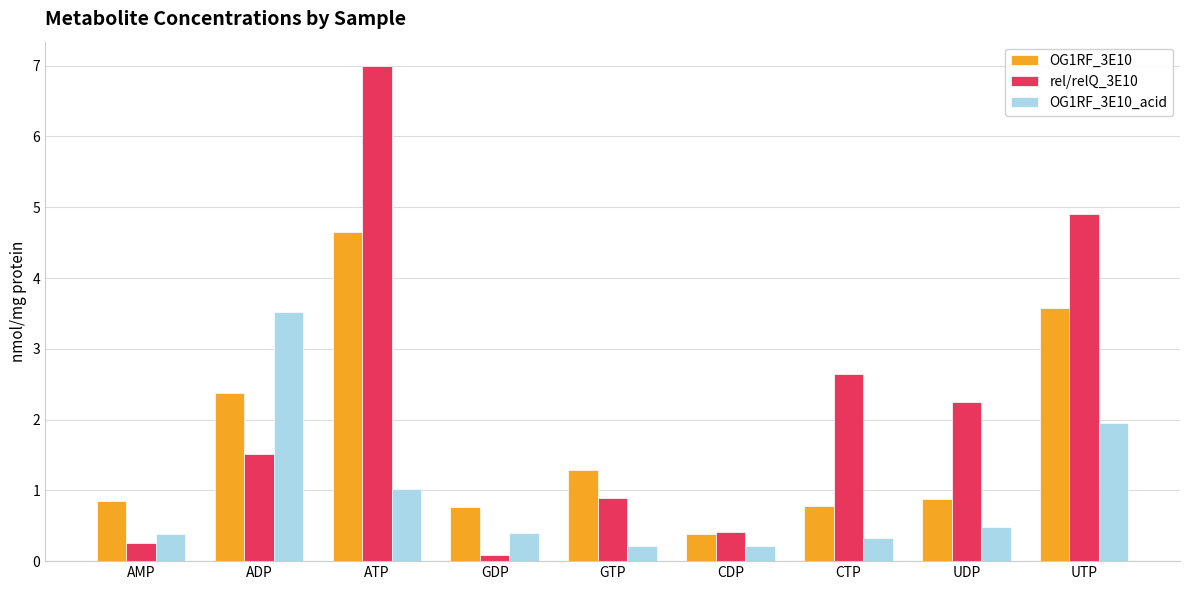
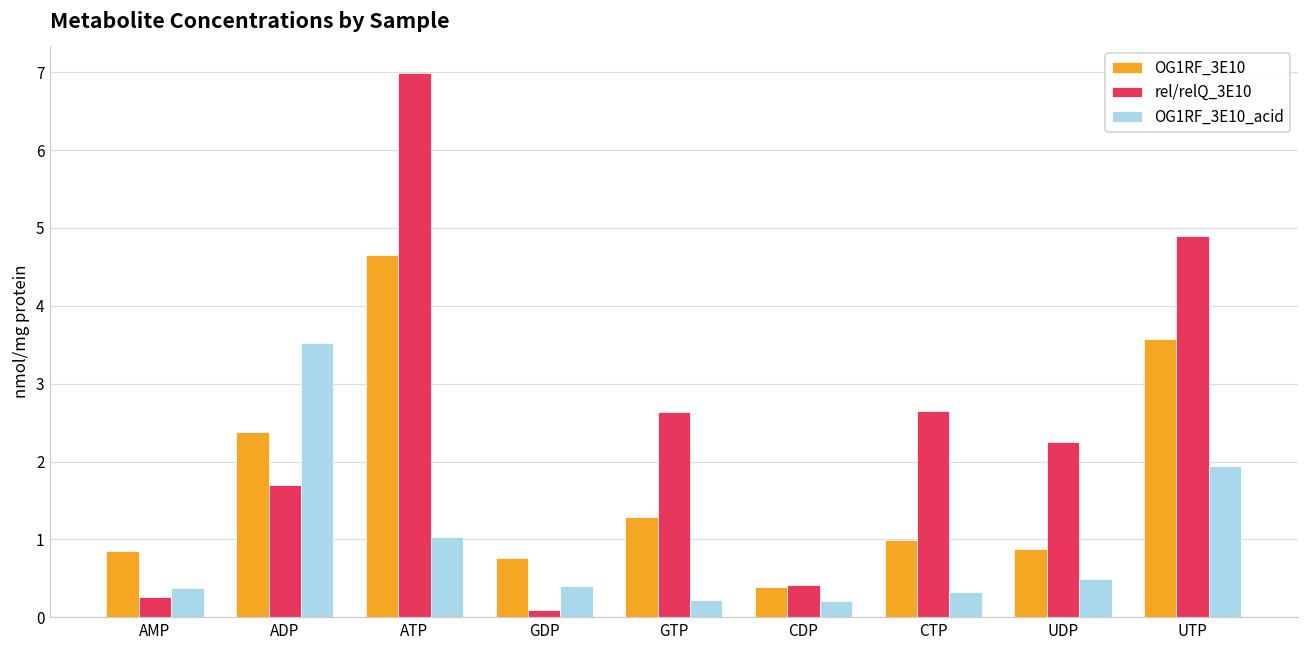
  {
    "OG1RF_3E10": {
      "AMP": 0.8,
      "ADP": 2.4,
      "ATP": 4.7,
      "GDP": 0.8,
      "GTP": 1.3,
      "CDP": 0.4,
-     "CTP": 0.8,
+     "CTP": 1.0,
      "UDP": 0.9,
      "UTP": 3.6
    },
    "rel/relQ_3E10": {
      "AMP": 0.3,
-     "ADP": 1.5,
+     "ADP": 1.7,
      "ATP": 7.0,
      "GDP": 0.1,
-     "GTP": 0.9,
+     "GTP": 2.6,
      "CDP": 0.4,
      "CTP": 2.7,
      "UDP": 2.3,
      "UTP": 4.9
    },
    "OG1RF_3E10_acid": {
      "AMP": 0.4,
      "ADP": 3.5,
      "ATP": 1.0,
      "GDP": 0.4,
      "GTP": 0.2,
      "CDP": 0.2,
      "CTP": 0.3,
      "UDP": 0.5,
      "UTP": 1.9
    }
  }
